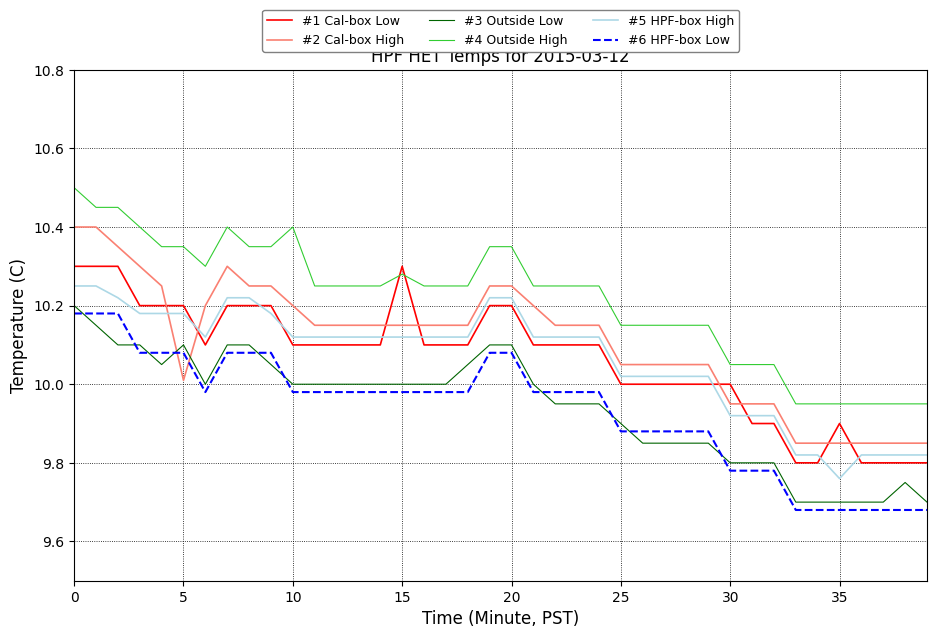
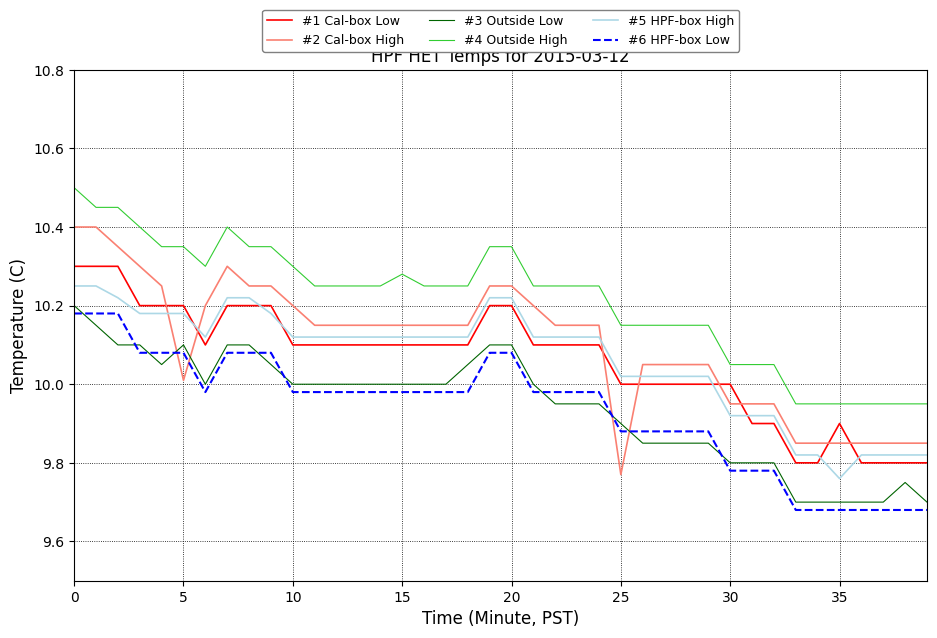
  {
    "#1 Cal-box Low": {
      "0": 10.3,
      "5": 10.2,
      "10": 10.1,
-     "15": 10.3,
+     "15": 10.1,
      "20": 10.2,
      "25": 10.0,
      "30": 10.0,
      "35": 9.9
    },
    "#2 Cal-box High": {
      "0": 10.40,
      "5": 10.01,
      "10": 10.20,
      "15": 10.15,
      "20": 10.25,
-     "25": 10.05,
+     "25": 9.77,
      "30": 9.95,
      "35": 9.85
    },
    "#3 Outside Low": {
      "0": 10.20,
      "5": 10.10,
      "10": 10.00,
      "15": 10.00,
      "20": 10.10,
      "25": 9.90,
      "30": 9.80,
      "35": 9.70
    },
    "#4 Outside High": {
      "0": 10.5,
      "5": 10.35,
-     "10": 10.4,
+     "10": 10.3,
      "15": 10.28,
      "20": 10.35,
      "25": 10.15,
      "30": 10.05,
      "35": 9.95
    },
    "#5 HPF-box High": {
      "0": 10.25,
      "5": 10.18,
      "10": 10.12,
      "15": 10.12,
      "20": 10.22,
      "25": 10.02,
      "30": 9.92,
      "35": 9.76
    },
    "#6 HPF-box Low": {
      "0": 10.18,
      "5": 10.08,
      "10": 9.98,
      "15": 9.98,
      "20": 10.08,
      "25": 9.88,
      "30": 9.78,
      "35": 9.68
    }
  }
